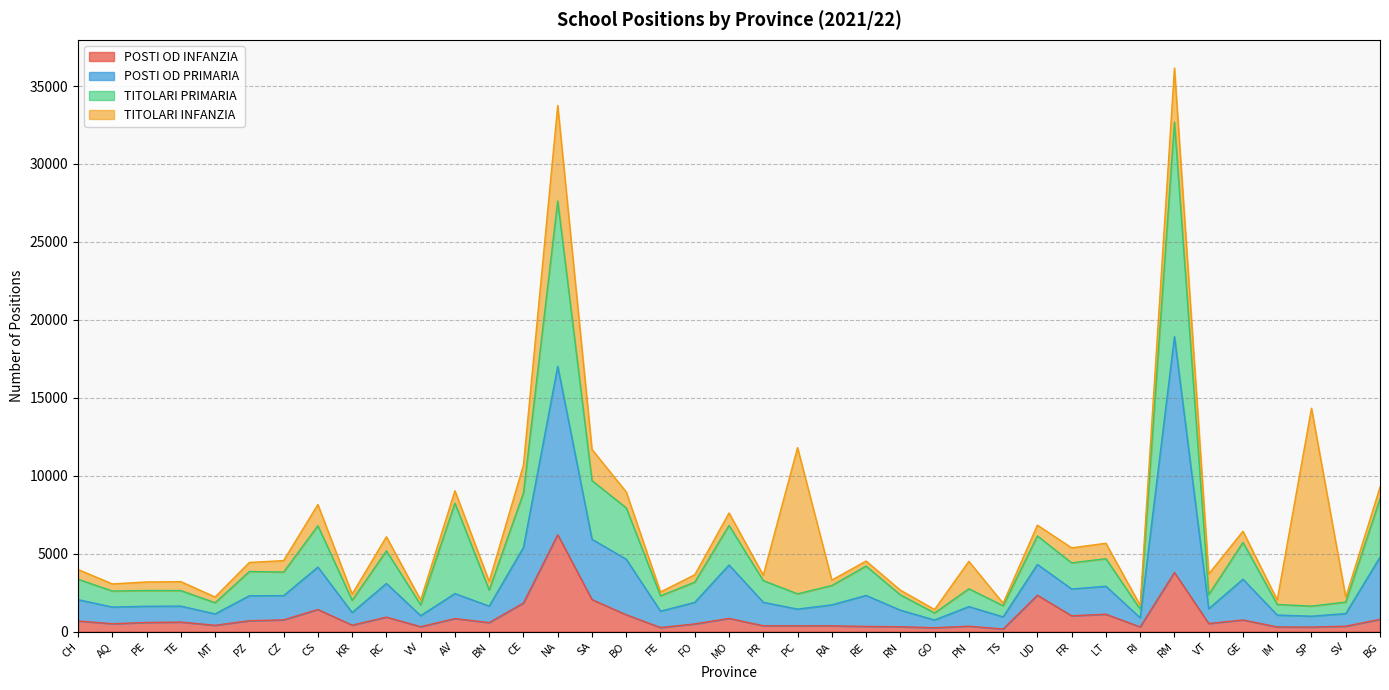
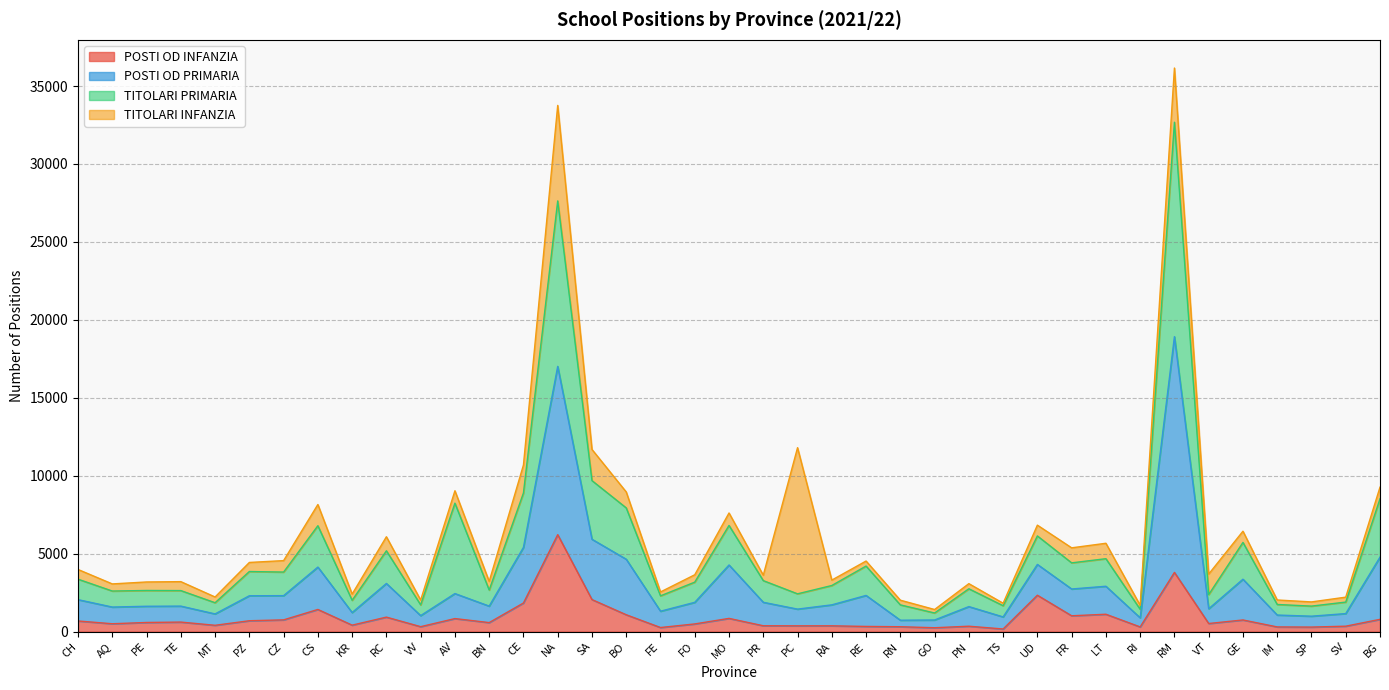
  {
    "POSTI OD INFANZIA": {
      "CH": 700,
      "AQ": 500,
      "PE": 600,
      "TE": 600,
      "MT": 400,
      "PZ": 700,
      "CZ": 700,
      "CS": 1400,
      "KR": 400,
      "RC": 900,
      "VV": 300,
      "AV": 800,
      "BN": 600,
      "CE": 1800,
      "NA": 6200,
      "SA": 2100,
      "BO": 1100,
      "FE": 300,
      "FO": 500,
      "MO": 800,
      "PR": 400,
      "PC": 400,
      "RA": 400,
      "RE": 300,
      "RN": 300,
      "GO": 200,
      "PN": 300,
      "TS": 200,
      "UD": 2300,
      "FR": 1000,
      "LT": 1100,
      "RI": 300,
      "RM": 3800,
      "VT": 500,
      "GE": 700,
      "IM": 300,
      "SP": 300,
      "SV": 300,
      "BG": 800
    },
    "POSTI OD PRIMARIA": {
      "CH": 1400,
      "AQ": 1100,
      "PE": 1000,
      "TE": 1000,
      "MT": 700,
      "PZ": 1600,
      "CZ": 1600,
      "CS": 2700,
      "KR": 800,
      "RC": 2200,
      "VV": 700,
      "AV": 1600,
      "BN": 1100,
      "CE": 3600,
      "NA": 10800,
      "SA": 3900,
      "BO": 3600,
      "FE": 1000,
      "FO": 1400,
      "MO": 3400,
      "PR": 1500,
      "PC": 1100,
      "RA": 1300,
      "RE": 2000,
-     "RN": 1100,
+     "RN": 400,
      "GO": 500,
      "PN": 1300,
      "TS": 800,
      "UD": 2000,
      "FR": 1700,
      "LT": 1800,
      "RI": 600,
      "RM": 15100,
      "VT": 900,
      "GE": 2600,
      "IM": 800,
      "SP": 700,
      "SV": 800,
      "BG": 4000
    },
    "TITOLARI PRIMARIA": {
      "CH": 1300,
      "AQ": 1000,
      "PE": 1000,
      "TE": 1000,
      "MT": 700,
      "PZ": 1600,
      "CZ": 1500,
      "CS": 2700,
      "KR": 800,
      "RC": 2100,
      "VV": 700,
      "AV": 5800,
      "BN": 1000,
      "CE": 3500,
      "NA": 10600,
      "SA": 3800,
      "BO": 3300,
      "FE": 1000,
      "FO": 1300,
      "MO": 2500,
      "PR": 1400,
      "PC": 1000,
      "RA": 1200,
      "RE": 1900,
      "RN": 1000,
      "GO": 400,
      "PN": 1100,
      "UD": 1800,
      "FR": 1700,
      "LT": 1800,
      "RI": 500,
      "RM": 13800,
      "VT": 900,
      "GE": 2400,
      "IM": 700,
      "SP": 600,
      "SV": 700,
      "BG": 3700
    },
    "TITOLARI INFANZIA": {
      "CH": 600,
      "AQ": 500,
      "PE": 500,
      "TE": 600,
      "MT": 400,
      "PZ": 600,
      "CZ": 700,
      "CS": 1400,
      "KR": 400,
      "RC": 900,
      "VV": 300,
      "AV": 800,
      "BN": 600,
      "CE": 1800,
      "NA": 6100,
      "SA": 2000,
      "BO": 1000,
      "FE": 200,
      "FO": 500,
      "MO": 800,
      "PR": 400,
      "PC": 9400,
      "RA": 300,
      "RE": 300,
      "RN": 300,
      "GO": 200,
-     "PN": 1800,
+     "PN": 300,
      "UD": 700,
      "FR": 1000,
      "LT": 1000,
      "RI": 300,
      "RM": 3500,
      "VT": 1300,
      "GE": 700,
      "IM": 300,
-     "SP": 12700,
+     "SP": 300,
      "SV": 300,
      "BG": 700
    }
  }
